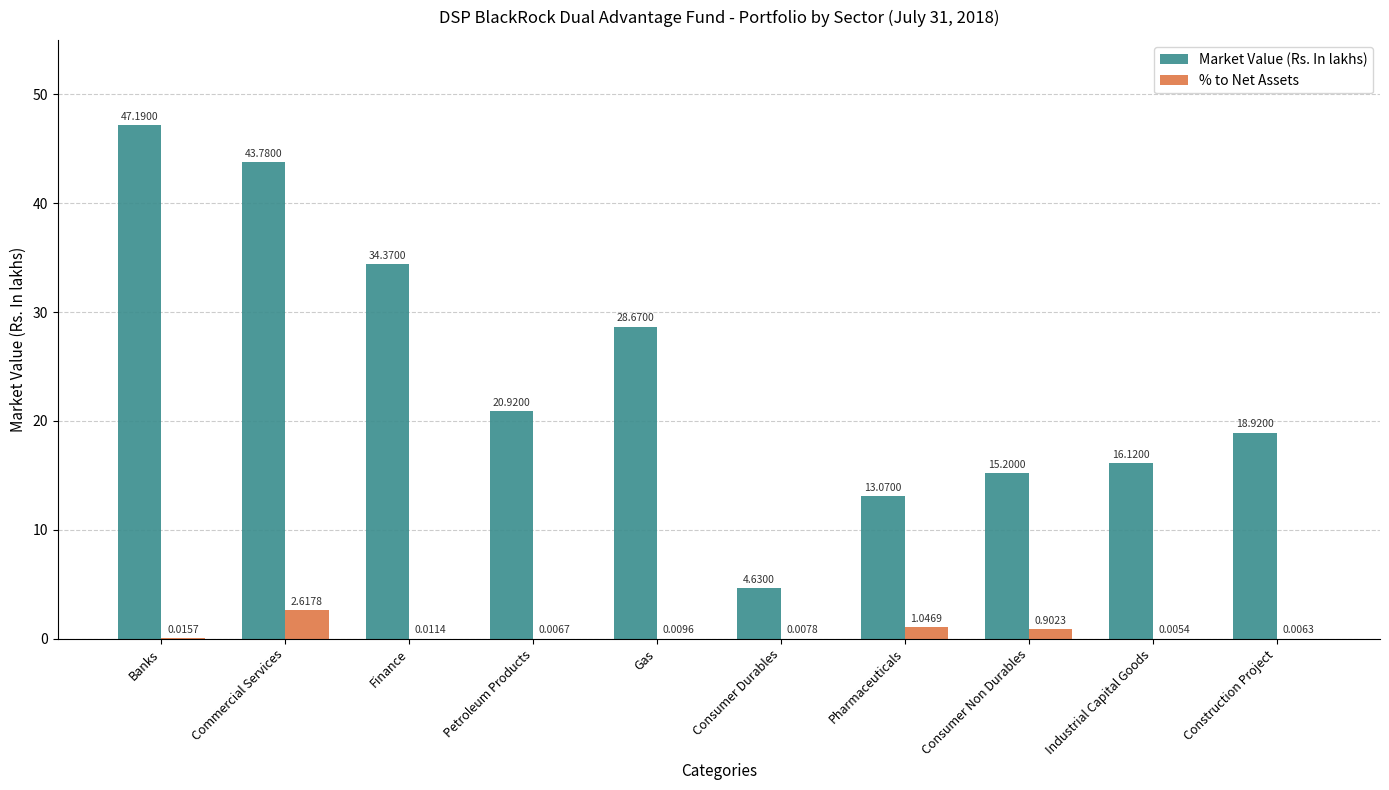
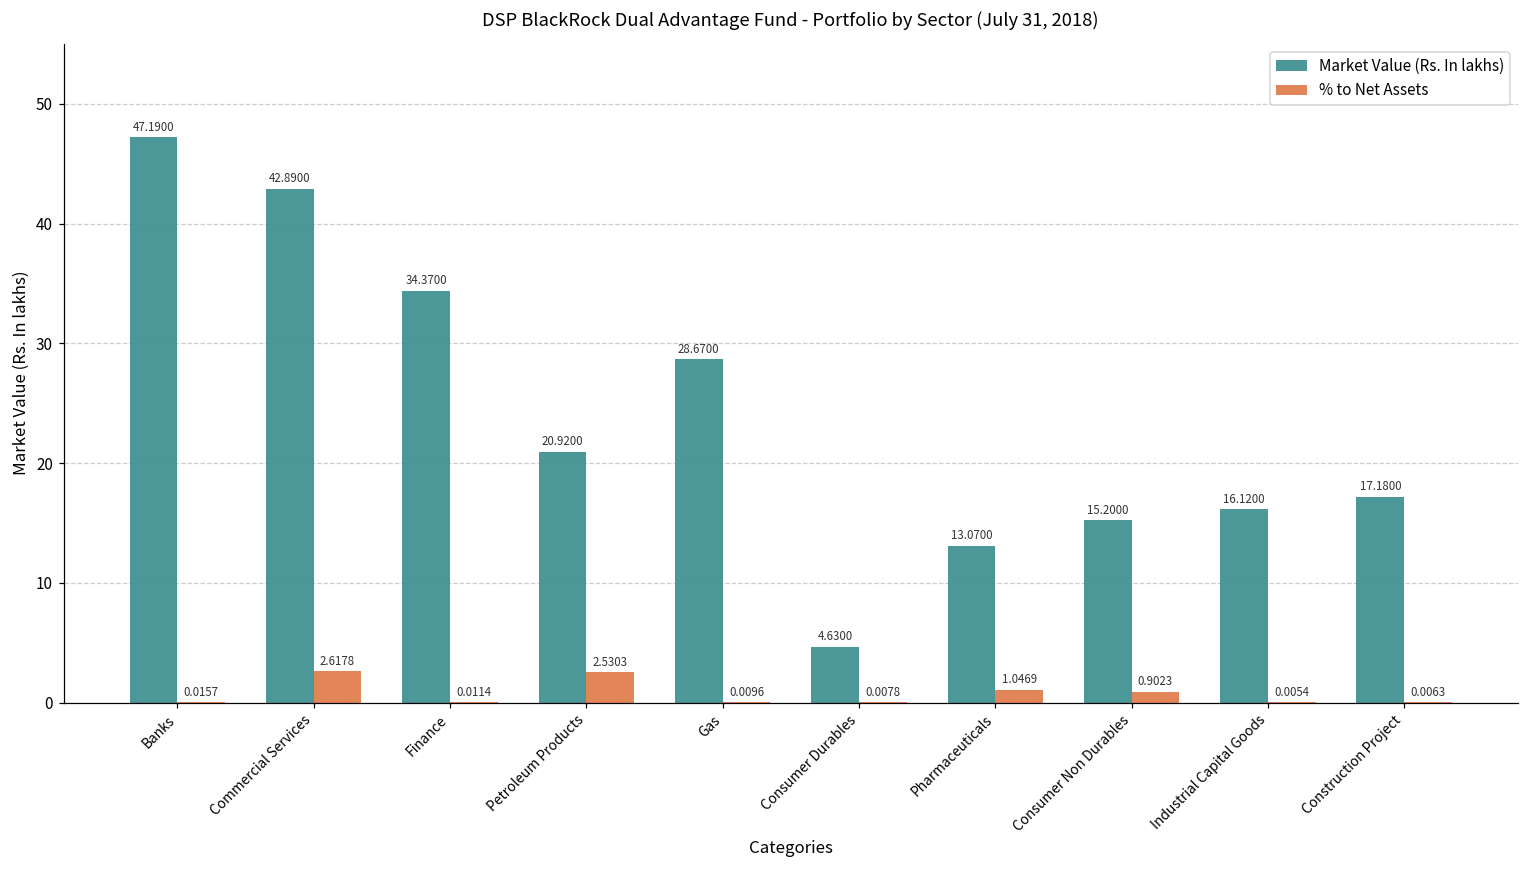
  {
    "Market Value (Rs. In lakhs)": {
      "Banks": 47.1900,
-     "Commercial Services": 43.7800,
+     "Commercial Services": 42.8900,
      "Finance": 34.3700,
      "Petroleum Products": 20.9200,
      "Gas": 28.6700,
      "Consumer Durables": 4.6300,
      "Pharmaceuticals": 13.0700,
      "Consumer Non Durables": 15.2000,
      "Industrial Capital Goods": 16.1200,
-     "Construction Project": 18.9200
+     "Construction Project": 17.1800
    },
    "% to Net Assets": {
      "Banks": 0.0157,
      "Commercial Services": 2.6178,
      "Finance": 0.0114,
-     "Petroleum Products": 0.0067,
+     "Petroleum Products": 2.5303,
      "Gas": 0.0096,
      "Consumer Durables": 0.0078,
      "Pharmaceuticals": 1.0469,
      "Consumer Non Durables": 0.9023,
      "Industrial Capital Goods": 0.0054,
      "Construction Project": 0.0063
    }
  }
